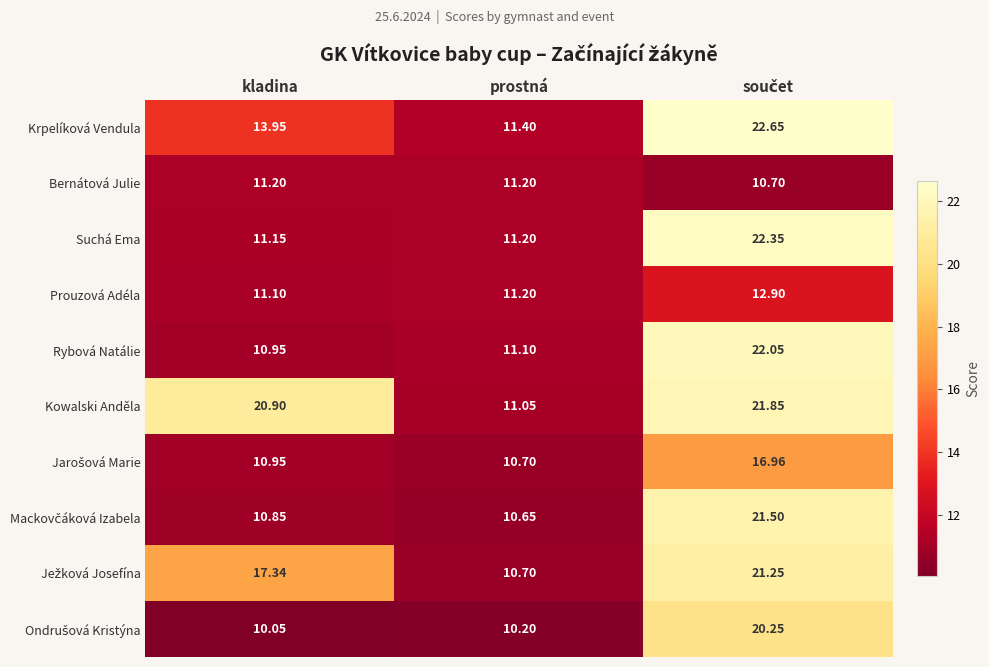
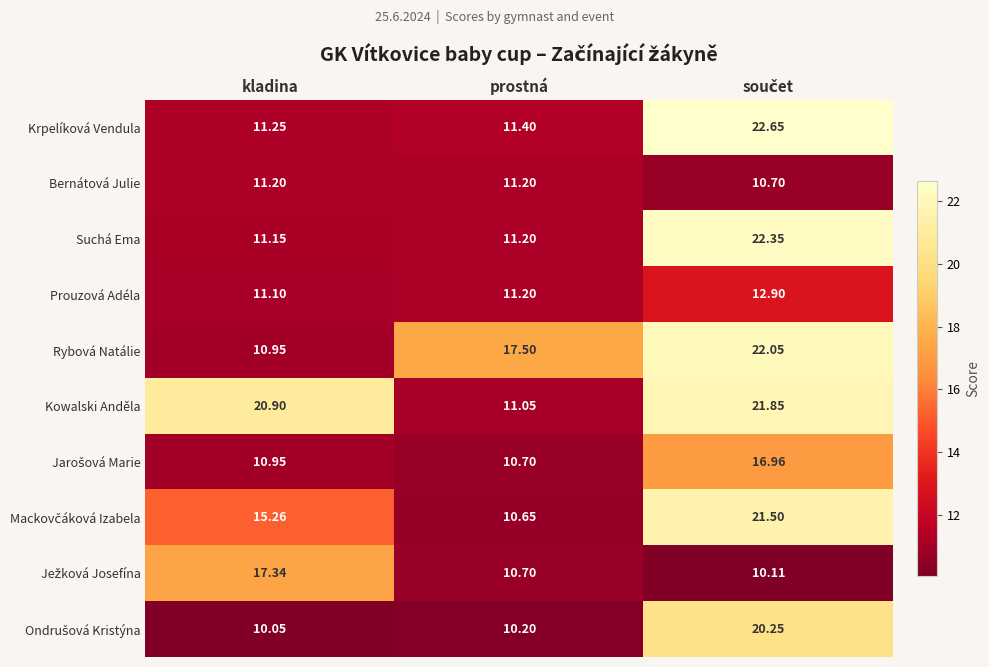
  {
    "Krpelíková Vendula": {
-     "kladina": 13.95,
+     "kladina": 11.25,
      "prostná": 11.40,
      "součet": 22.65
    },
    "Bernátová Julie": {
      "kladina": 11.20,
      "prostná": 11.20,
      "součet": 10.70
    },
    "Suchá Ema": {
      "kladina": 11.15,
      "prostná": 11.20,
      "součet": 22.35
    },
    "Prouzová Adéla": {
      "kladina": 11.10,
      "prostná": 11.20,
      "součet": 12.90
    },
    "Rybová Natálie": {
      "kladina": 10.95,
-     "prostná": 11.10,
+     "prostná": 17.50,
      "součet": 22.05
    },
    "Kowalski Anděla": {
      "kladina": 20.90,
      "prostná": 11.05,
      "součet": 21.85
    },
    "Jarošová Marie": {
      "kladina": 10.95,
      "prostná": 10.70,
      "součet": 16.96
    },
    "Mackovčáková Izabela": {
-     "kladina": 10.85,
+     "kladina": 15.26,
      "prostná": 10.65,
      "součet": 21.50
    },
    "Ježková Josefína": {
      "kladina": 17.34,
      "prostná": 10.70,
-     "součet": 21.25
+     "součet": 10.11
    },
    "Ondrušová Kristýna": {
      "kladina": 10.05,
      "prostná": 10.20,
      "součet": 20.25
    }
  }
